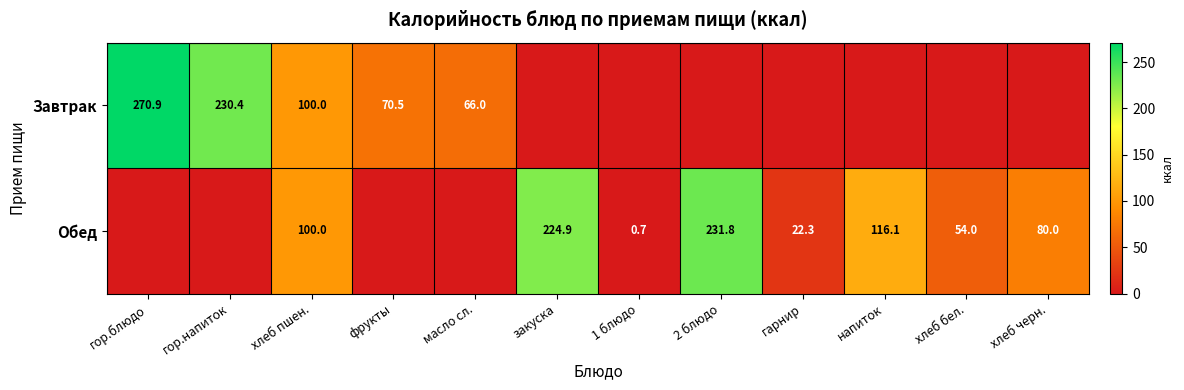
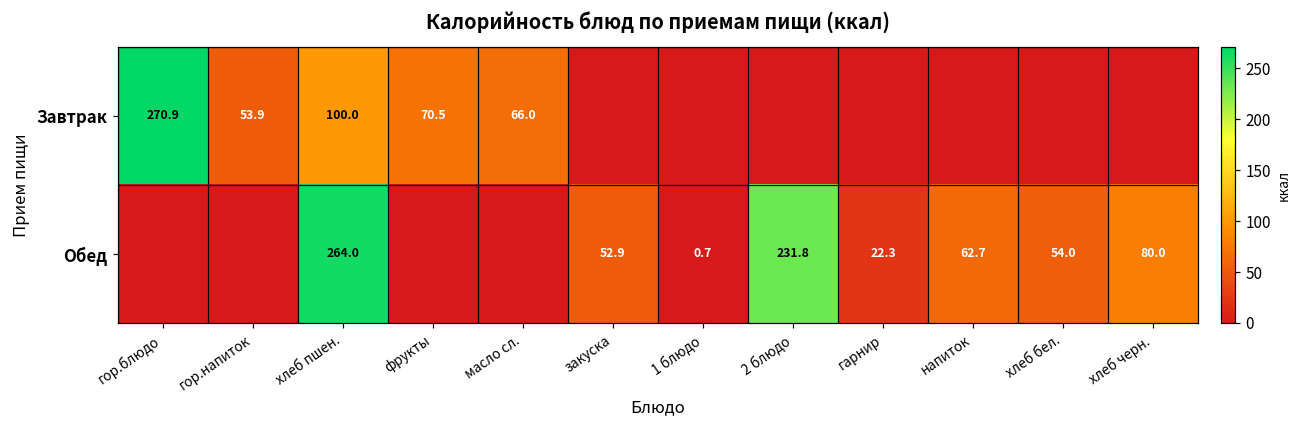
  {
    "Завтрак": {
      "гор.блюдо": 270.9,
-     "гор.напиток": 230.4,
+     "гор.напиток": 53.9,
      "хлеб пшен.": 100.0,
      "фрукты": 70.5,
      "масло сл.": 66.0
    },
    "Обед": {
-     "хлеб пшен.": 100.0,
-     "закуска": 224.9,
+     "хлеб пшен.": 264.0,
+     "закуска": 52.9,
      "1 блюдо": 0.7,
      "2 блюдо": 231.8,
      "гарнир": 22.3,
-     "напиток": 116.1,
+     "напиток": 62.7,
      "хлеб бел.": 54.0,
      "хлеб черн.": 80.0
    }
  }
